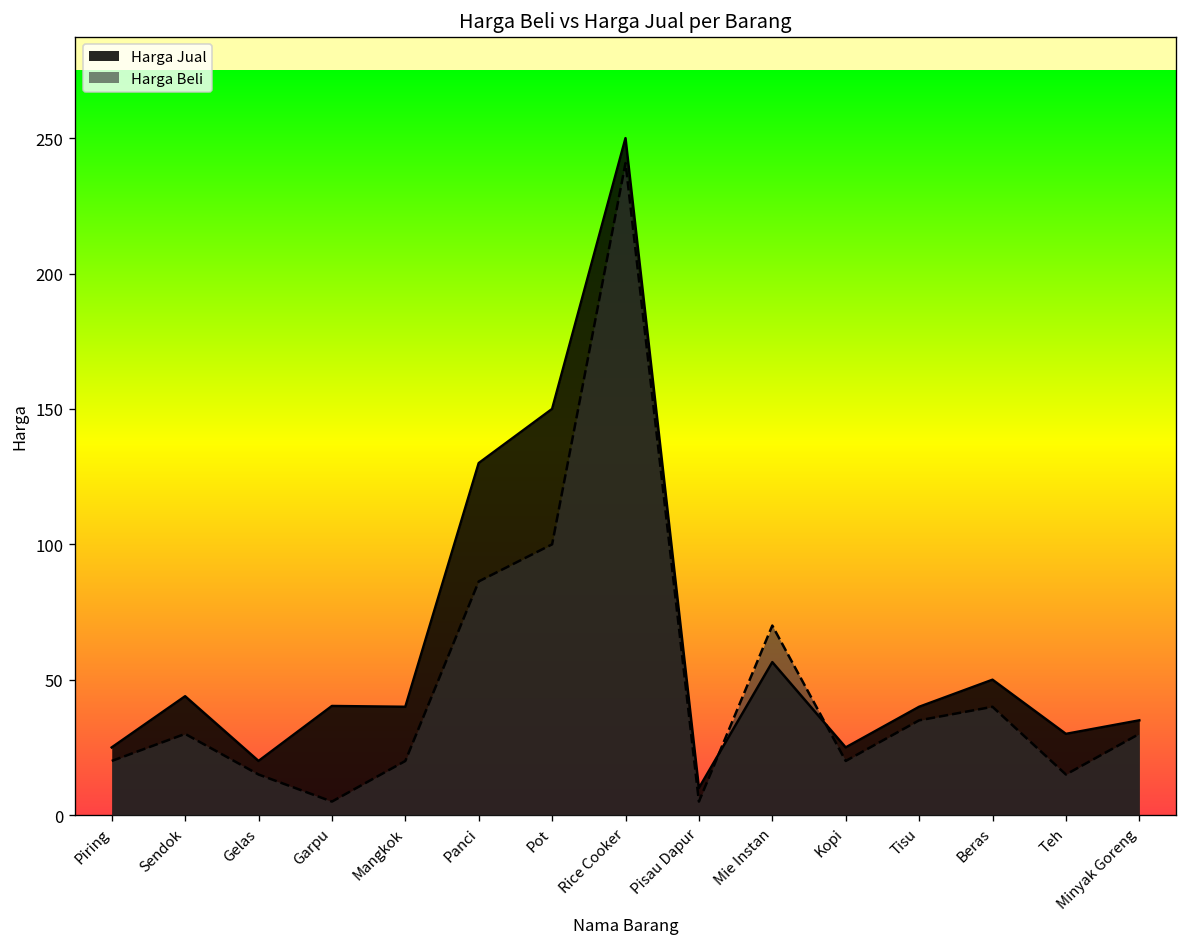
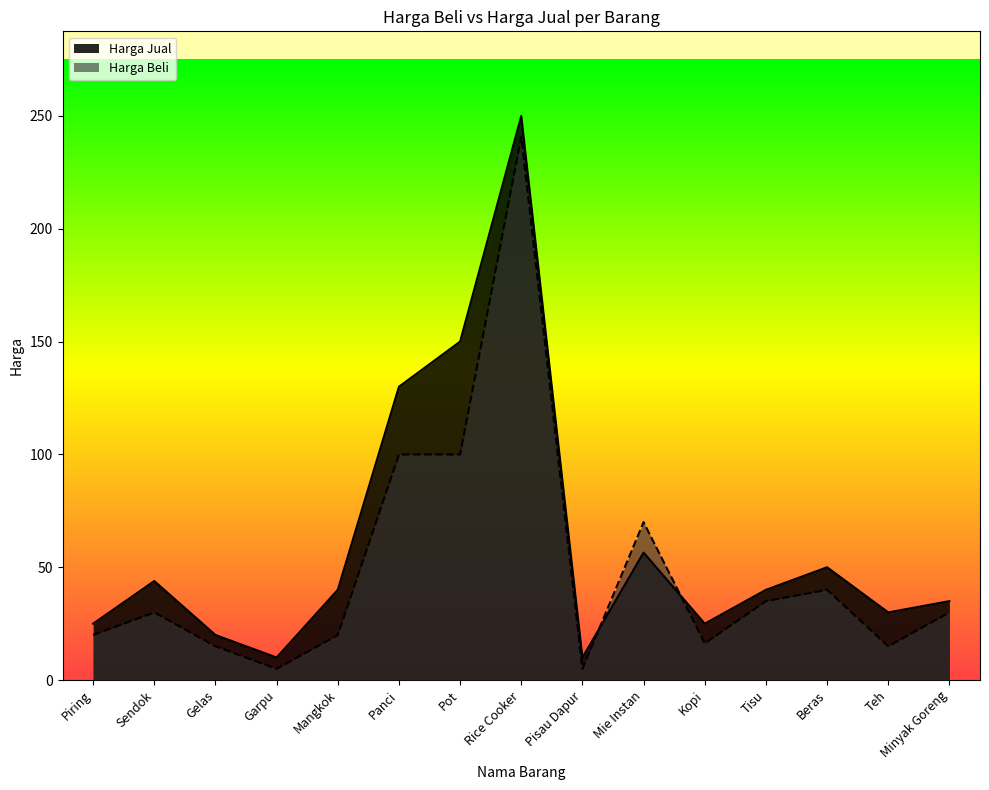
  {
    "Harga Jual": {
      "Piring": 25,
      "Sendok": 44,
      "Gelas": 20,
-     "Garpu": 40,
+     "Garpu": 10,
      "Mangkok": 40,
      "Panci": 130,
      "Pot": 150,
      "Rice Cooker": 250,
      "Pisau Dapur": 10,
      "Mie Instan": 57,
      "Kopi": 25,
      "Tisu": 40,
      "Beras": 50,
      "Teh": 30,
      "Minyak Goreng": 35
    },
    "Harga Beli": {
      "Piring": 20,
      "Sendok": 30,
      "Gelas": 15,
      "Garpu": 5,
      "Mangkok": 20,
-     "Panci": 86,
+     "Panci": 100,
      "Pot": 100,
      "Rice Cooker": 241,
      "Pisau Dapur": 5,
      "Mie Instan": 70,
-     "Kopi": 20,
+     "Kopi": 16,
      "Tisu": 35,
      "Beras": 40,
      "Teh": 15,
      "Minyak Goreng": 30
    }
  }
